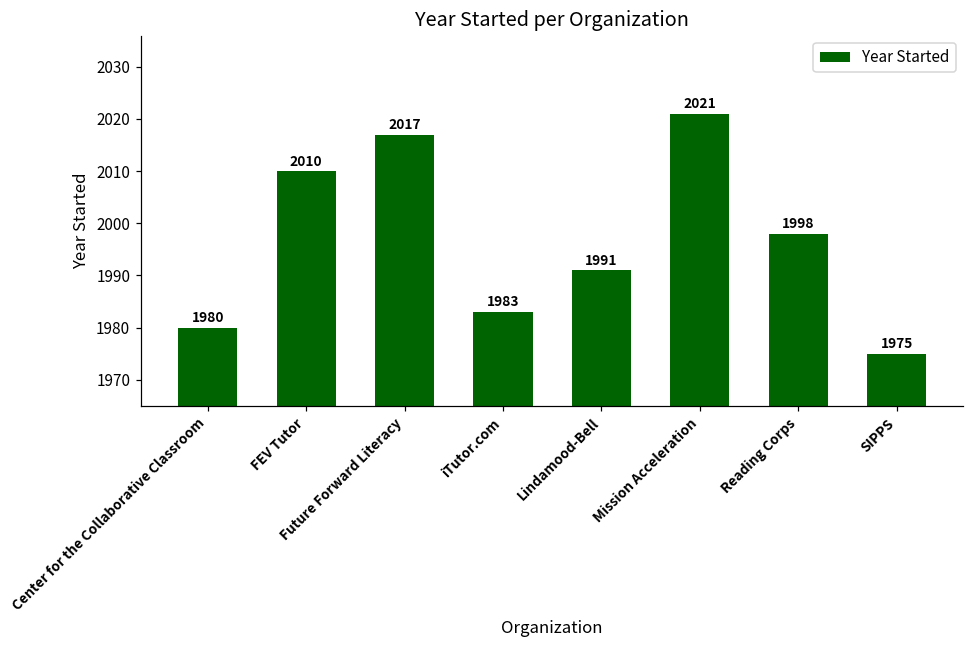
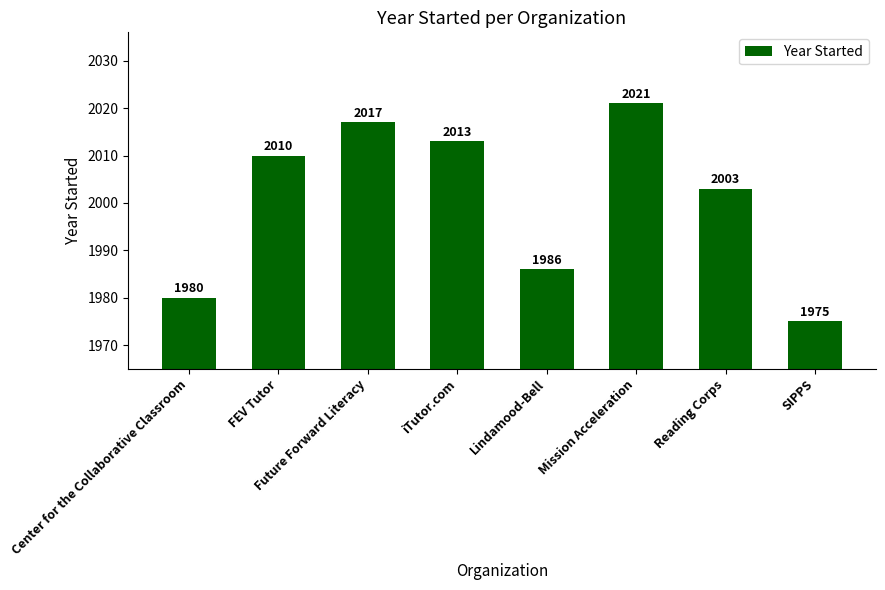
  {
    "Center for the Collaborative Classroom": 1980,
    "FEV Tutor": 2010,
    "Future Forward Literacy": 2017,
-   "iTutor.com": 1983,
-   "Lindamood-Bell": 1991,
+   "iTutor.com": 2013,
+   "Lindamood-Bell": 1986,
    "Mission Acceleration": 2021,
-   "Reading Corps": 1998,
+   "Reading Corps": 2003,
    "SIPPS": 1975
  }
